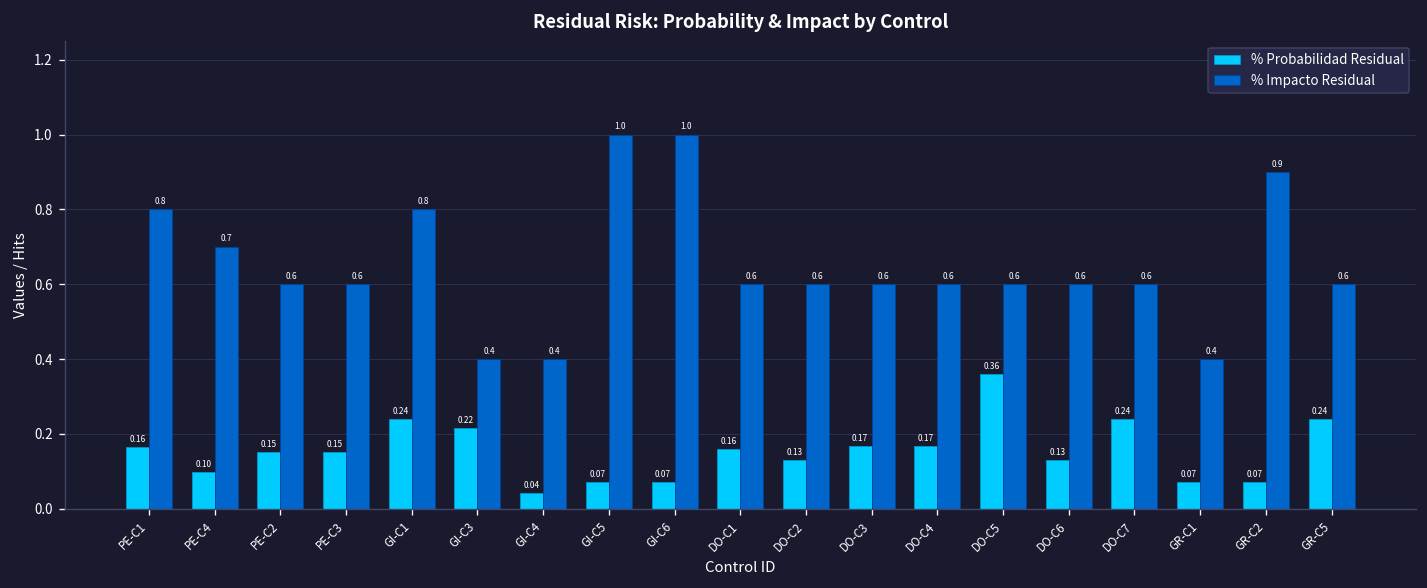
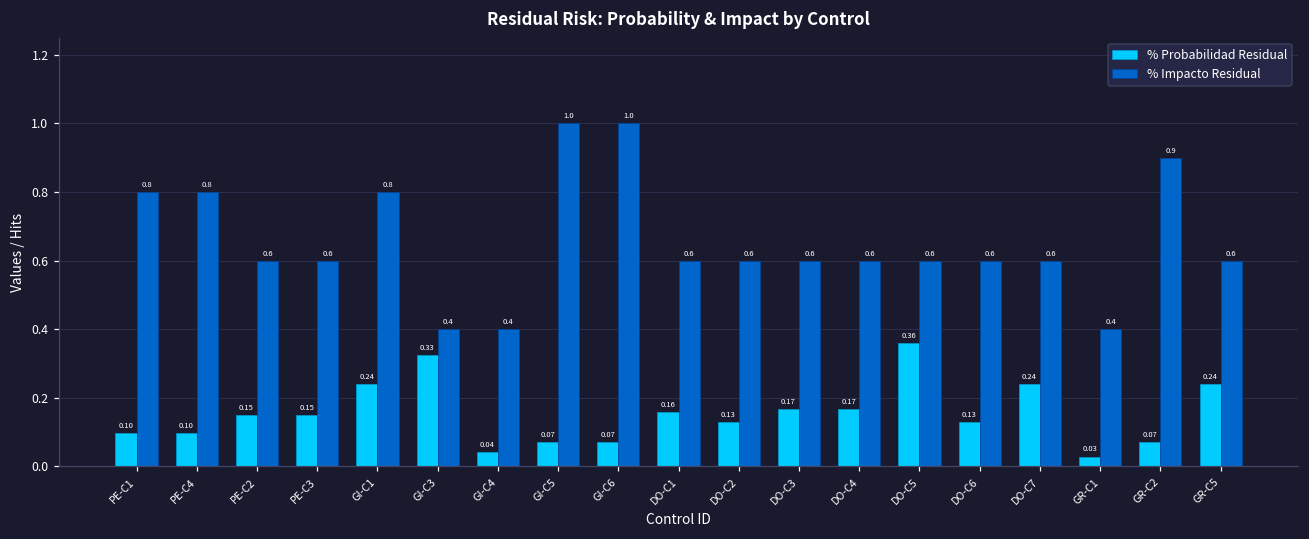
  {
    "% Probabilidad Residual": {
-     "PE-C1": 0.16,
+     "PE-C1": 0.10,
      "PE-C4": 0.10,
      "PE-C2": 0.15,
      "PE-C3": 0.15,
      "GI-C1": 0.24,
-     "GI-C3": 0.22,
+     "GI-C3": 0.33,
      "GI-C4": 0.04,
      "GI-C5": 0.07,
      "GI-C6": 0.07,
      "DO-C1": 0.16,
      "DO-C2": 0.13,
      "DO-C3": 0.17,
      "DO-C4": 0.17,
      "DO-C5": 0.36,
      "DO-C6": 0.13,
      "DO-C7": 0.24,
-     "GR-C1": 0.07,
+     "GR-C1": 0.03,
      "GR-C2": 0.07,
      "GR-C5": 0.24
    },
    "% Impacto Residual": {
      "PE-C1": 0.8,
-     "PE-C4": 0.7,
+     "PE-C4": 0.8,
      "PE-C2": 0.6,
      "PE-C3": 0.6,
      "GI-C1": 0.8,
      "GI-C3": 0.4,
      "GI-C4": 0.4,
      "GI-C5": 1.0,
      "GI-C6": 1.0,
      "DO-C1": 0.6,
      "DO-C2": 0.6,
      "DO-C3": 0.6,
      "DO-C4": 0.6,
      "DO-C5": 0.6,
      "DO-C6": 0.6,
      "DO-C7": 0.6,
      "GR-C1": 0.4,
      "GR-C2": 0.9,
      "GR-C5": 0.6
    }
  }
